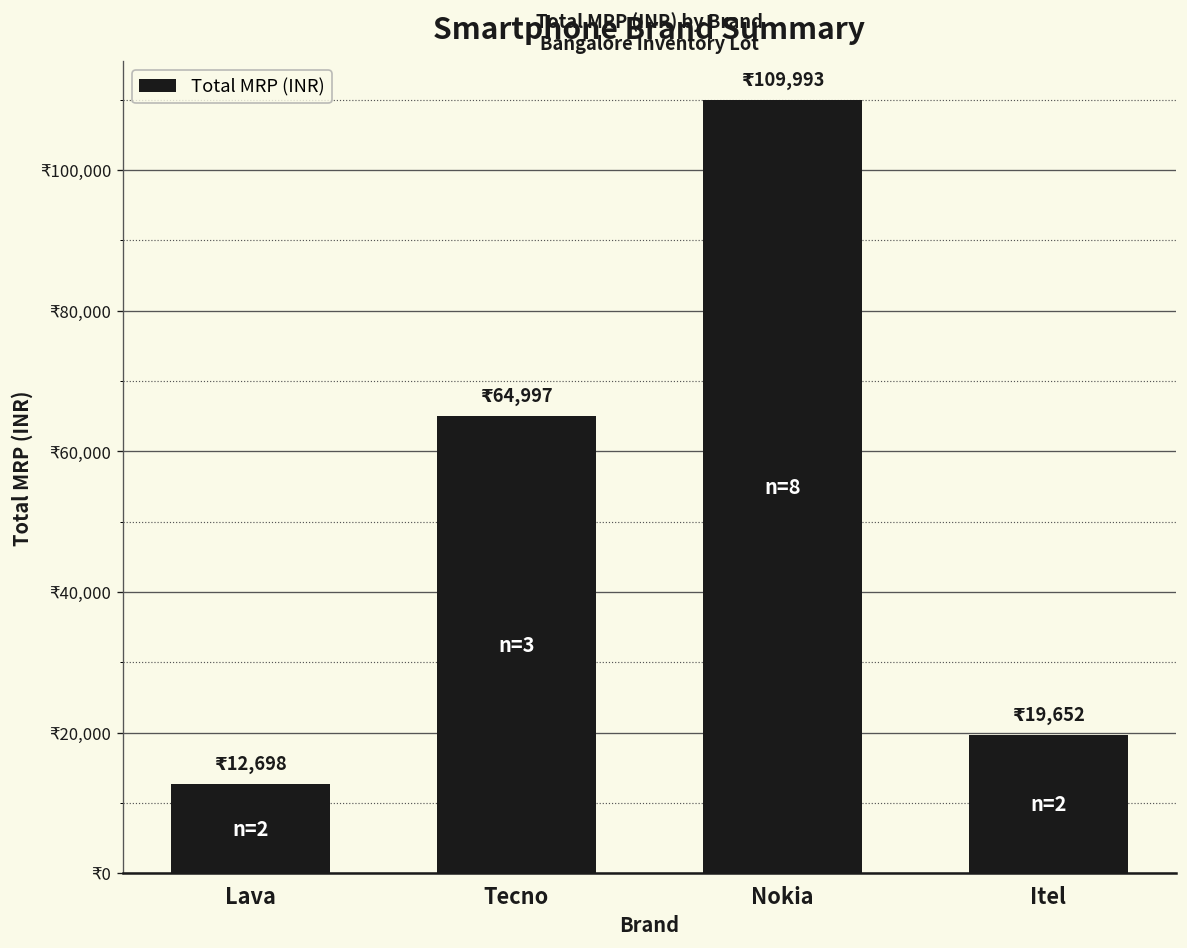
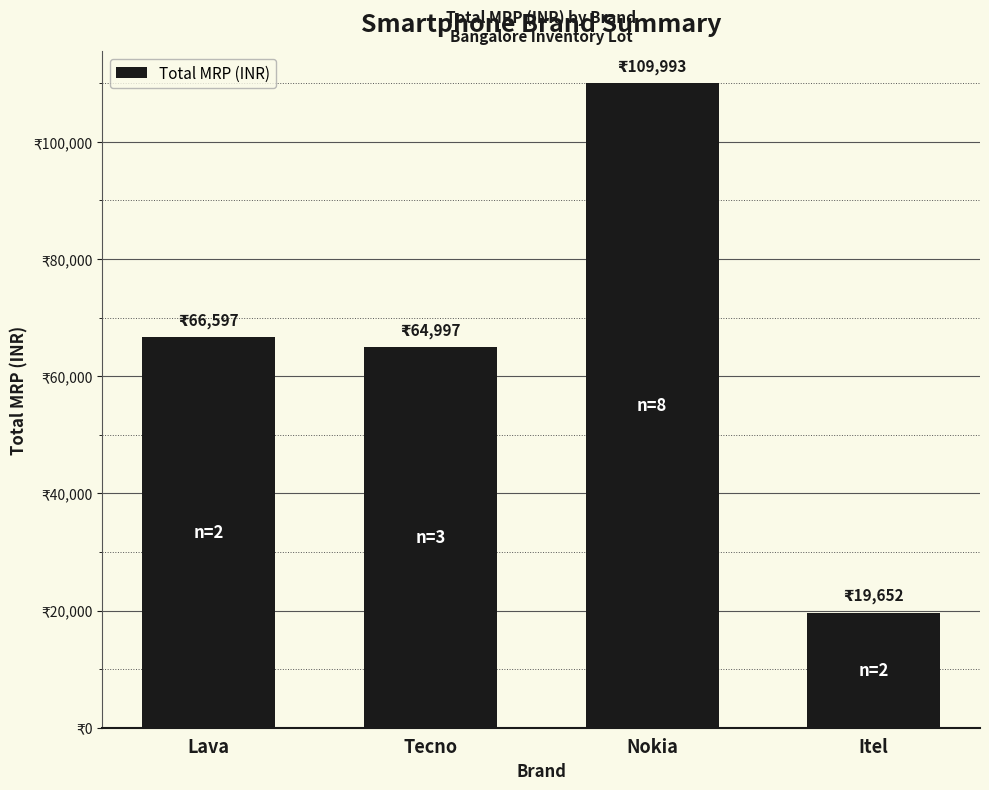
  {
-   "Lava": "12,698",
+   "Lava": "66,597",
    "Tecno": "64,997",
    "Nokia": "109,993",
    "Itel": "19,652"
  }
